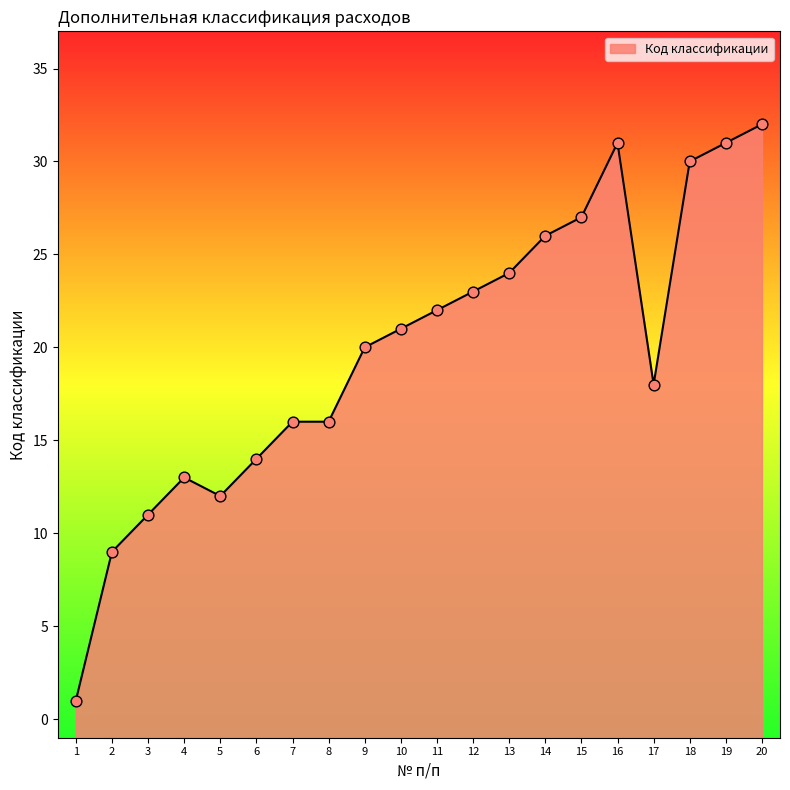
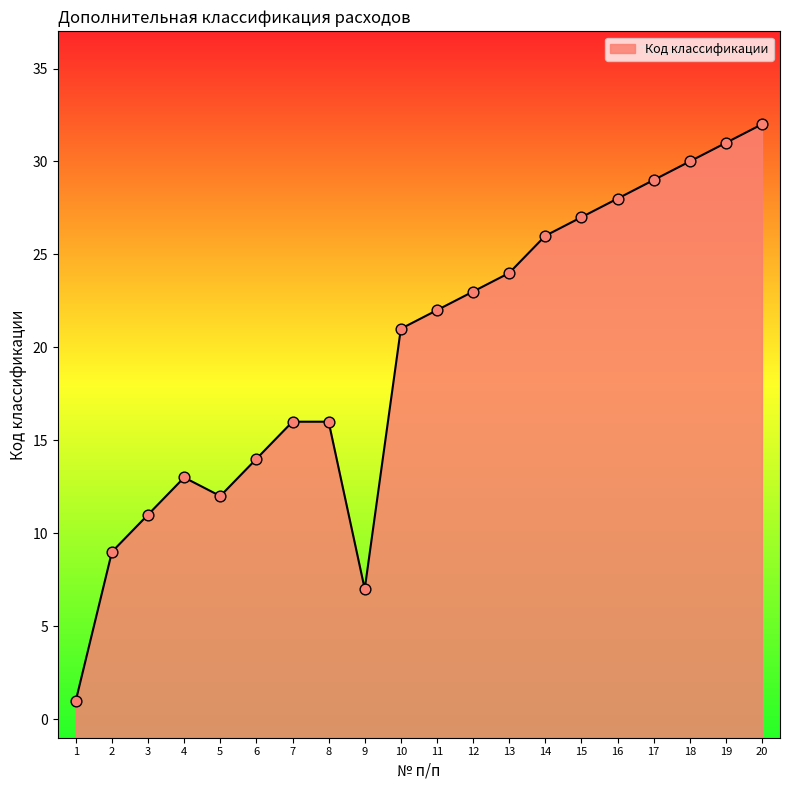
  {
    "1": 1,
    "2": 9,
    "3": 11,
    "4": 13,
    "5": 12,
    "6": 14,
    "7": 16,
    "8": 16,
-   "9": 20,
+   "9": 7,
    "10": 21,
    "11": 22,
    "12": 23,
    "13": 24,
    "14": 26,
    "15": 27,
-   "16": 31,
-   "17": 18,
+   "16": 28,
+   "17": 29,
    "18": 30,
    "19": 31,
    "20": 32
  }
